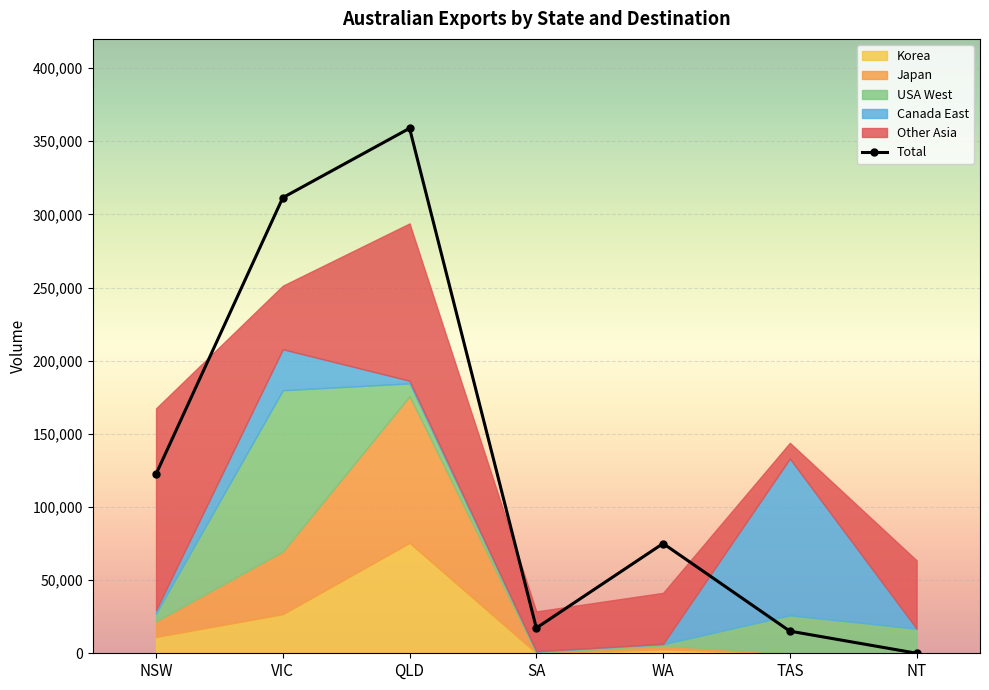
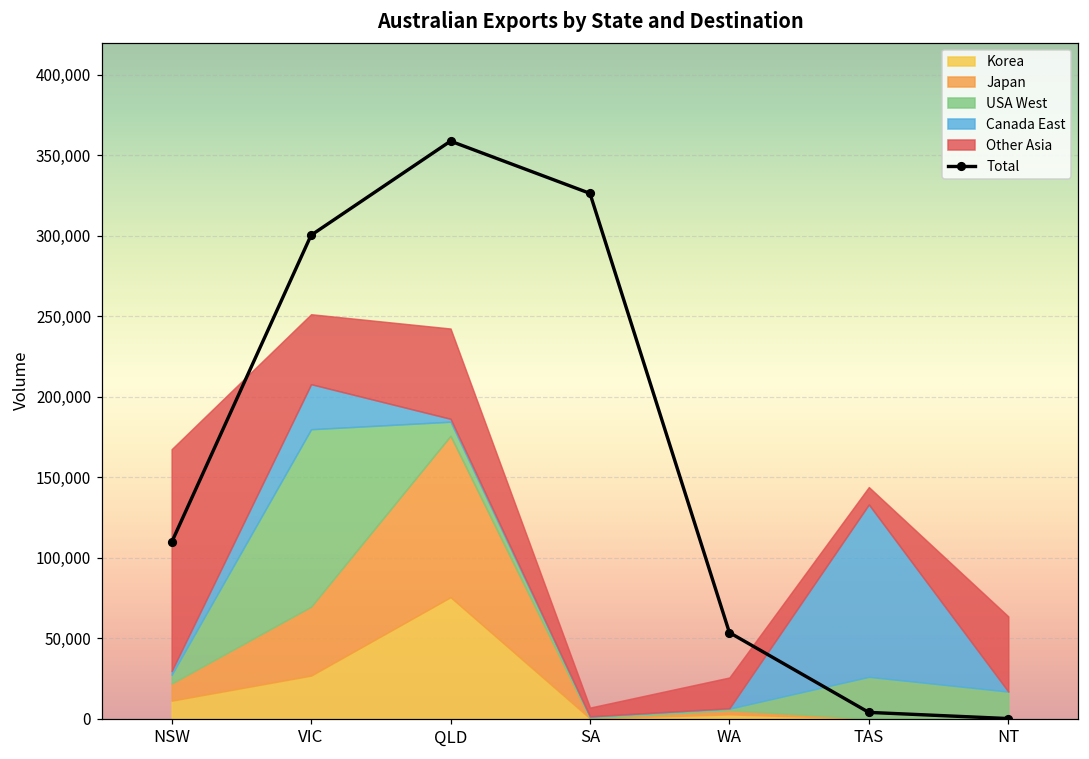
  {
    "Total": {
-     "NSW": "122,000",
-     "VIC": "311,000",
+     "NSW": "110,000",
+     "VIC": "300,000",
      "QLD": "359,000",
-     "SA": "17,000",
-     "WA": "75,000",
-     "TAS": "15,000"
+     "SA": "326,000",
+     "WA": "53,000",
+     "TAS": "4,000"
    },
    "USA West": {
      "NSW": "5,000",
      "VIC": "110,000",
      "QLD": "9,000",
      "TAS": "26,000"
    },
    "Canada East": {
      "NSW": "2,000",
      "VIC": "28,000",
      "QLD": "2,000",
      "TAS": "107,000"
    },
    "Other Asia": {
      "NSW": "138,000",
      "VIC": "43,000",
-     "QLD": "108,000",
-     "SA": "27,000",
-     "WA": "35,000",
+     "QLD": "56,000",
+     "SA": "5,000",
+     "WA": "19,000",
      "TAS": "11,000",
      "NT": "47,000"
    }
  }
